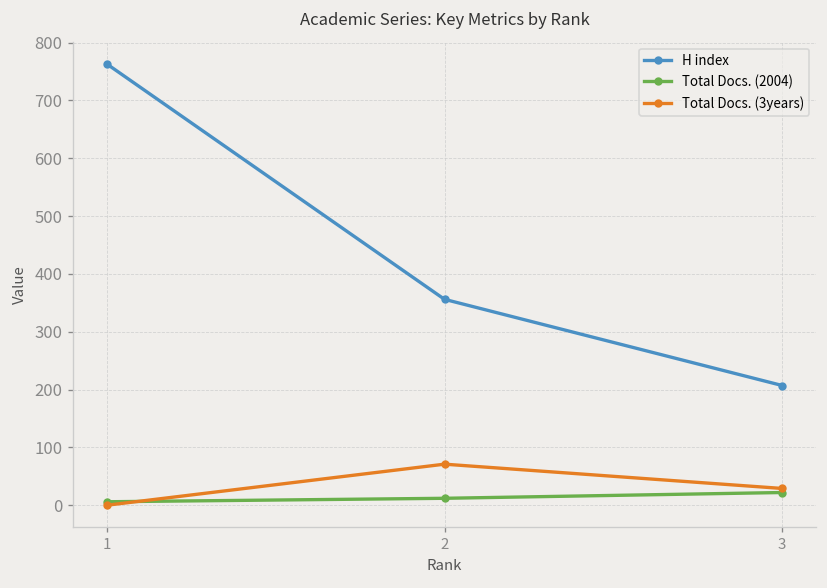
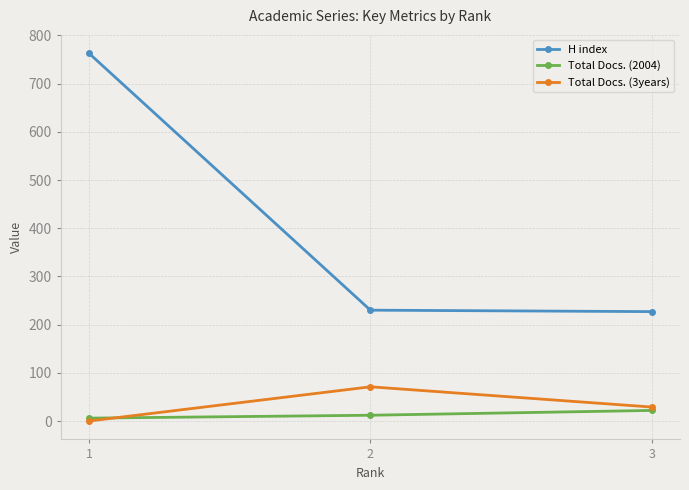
  {
    "H index": {
      "1": 760,
-     "2": 360,
-     "3": 210
+     "2": 230,
+     "3": 230
    },
    "Total Docs. (2004)": {
      "1": 10,
      "2": 10,
      "3": 20
    },
    "Total Docs. (3years)": {
      "1": 0,
      "2": 70,
      "3": 30
    }
  }
